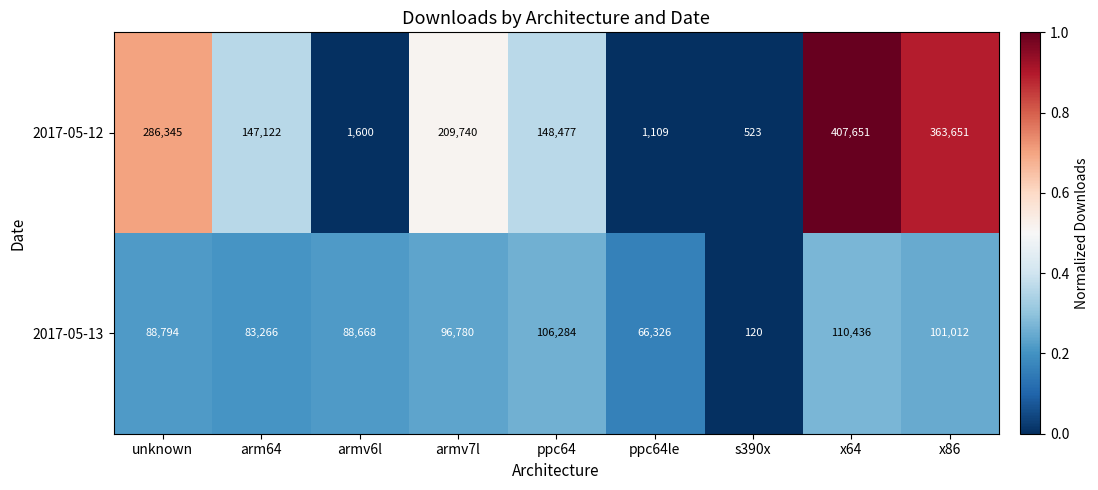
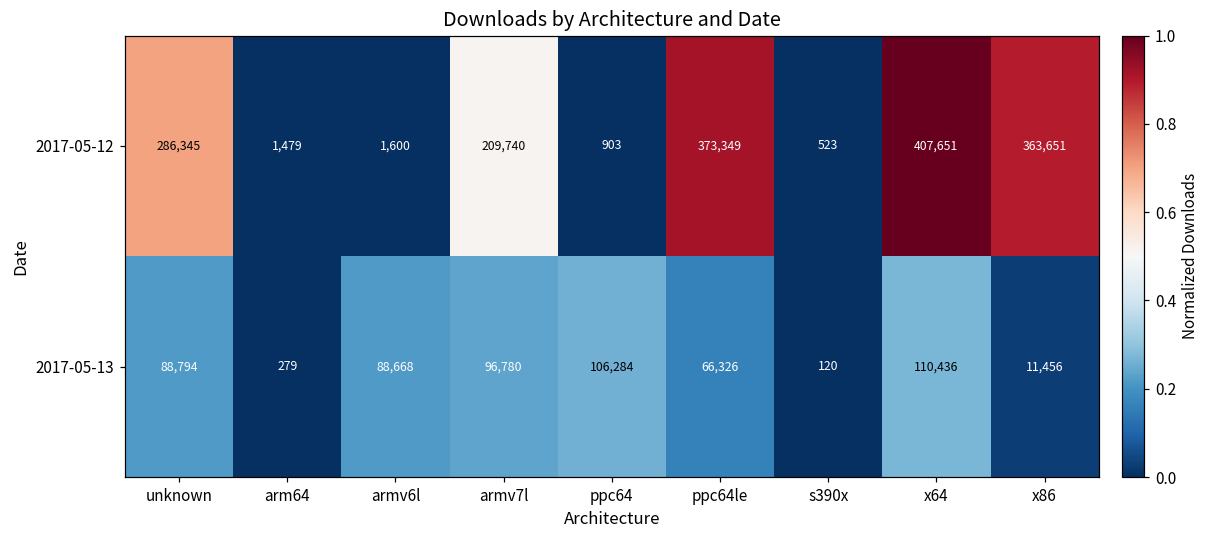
  {
    "2017-05-12": {
      "unknown": "286,345",
-     "arm64": "147,122",
+     "arm64": "1,479",
      "armv6l": "1,600",
      "armv7l": "209,740",
-     "ppc64": "148,477",
-     "ppc64le": "1,109",
+     "ppc64": "903",
+     "ppc64le": "373,349",
      "s390x": "523",
      "x64": "407,651",
      "x86": "363,651"
    },
    "2017-05-13": {
      "unknown": "88,794",
-     "arm64": "83,266",
+     "arm64": "279",
      "armv6l": "88,668",
      "armv7l": "96,780",
      "ppc64": "106,284",
      "ppc64le": "66,326",
      "s390x": "120",
      "x64": "110,436",
-     "x86": "101,012"
+     "x86": "11,456"
    }
  }
